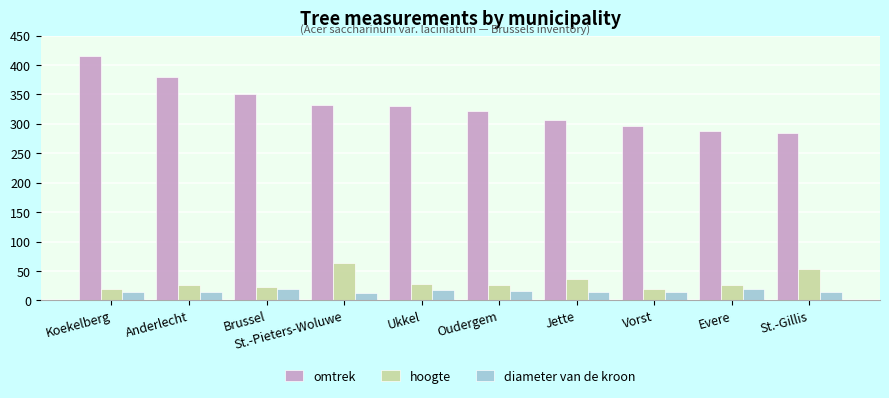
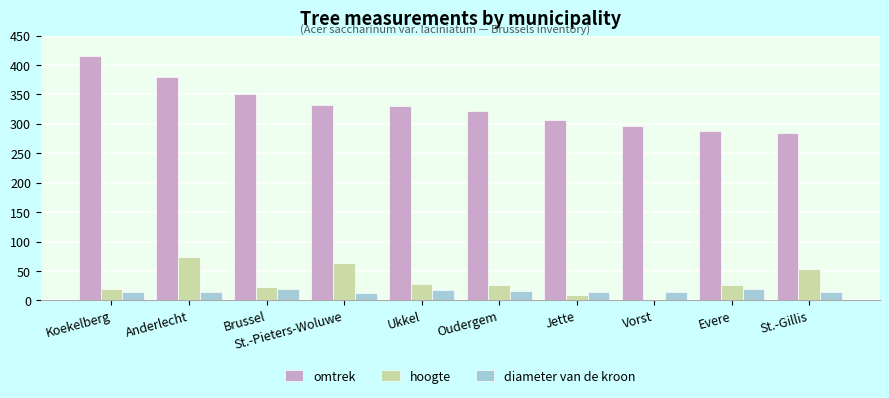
  {
    "hoogte": {
      "Koekelberg": 20,
-     "Anderlecht": 30,
+     "Anderlecht": 70,
      "Brussel": 20,
      "St.-Pieters-Woluwe": 60,
      "Ukkel": 30,
      "Oudergem": 30,
-     "Jette": 40,
-     "Vorst": 20,
+     "Jette": 10,
+     "Vorst": 0,
      "Evere": 30,
      "St.-Gillis": 50
    }
  }
